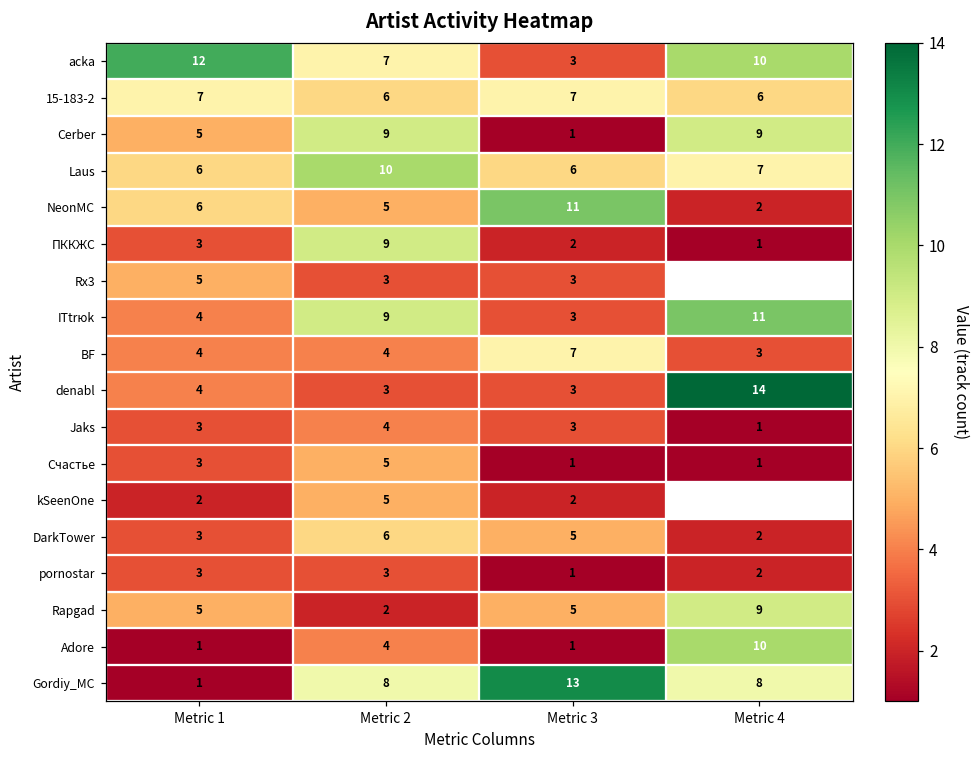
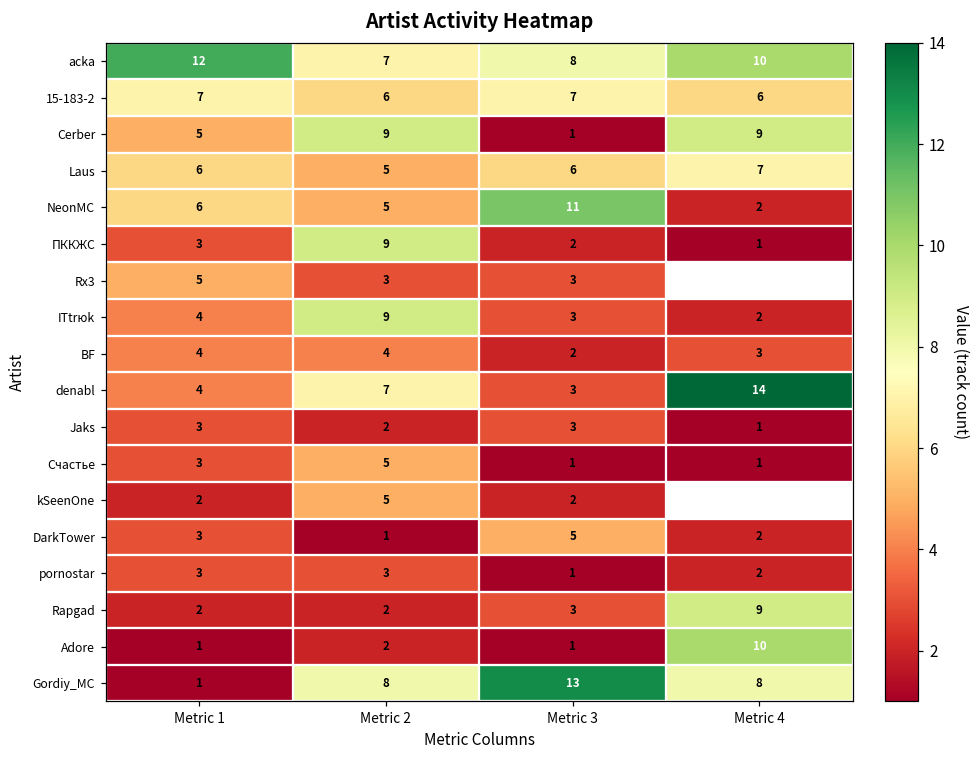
  {
    "acka": {
      "Metric 1": 12,
      "Metric 2": 7,
-     "Metric 3": 3,
+     "Metric 3": 8,
      "Metric 4": 10
    },
    "15-183-2": {
      "Metric 1": 7,
      "Metric 2": 6,
      "Metric 3": 7,
      "Metric 4": 6
    },
    "Cerber": {
      "Metric 1": 5,
      "Metric 2": 9,
      "Metric 3": 1,
      "Metric 4": 9
    },
    "Laus": {
      "Metric 1": 6,
-     "Metric 2": 10,
+     "Metric 2": 5,
      "Metric 3": 6,
      "Metric 4": 7
    },
    "NeonMC": {
      "Metric 1": 6,
      "Metric 2": 5,
      "Metric 3": 11,
      "Metric 4": 2
    },
    "ПККЖС": {
      "Metric 1": 3,
      "Metric 2": 9,
      "Metric 3": 2,
      "Metric 4": 1
    },
    "Rx3": {
      "Metric 1": 5,
      "Metric 2": 3,
      "Metric 3": 3
    },
    "ITtrюk": {
      "Metric 1": 4,
      "Metric 2": 9,
      "Metric 3": 3,
-     "Metric 4": 11
+     "Metric 4": 2
    },
    "BF": {
      "Metric 1": 4,
      "Metric 2": 4,
-     "Metric 3": 7,
+     "Metric 3": 2,
      "Metric 4": 3
    },
    "denabl": {
      "Metric 1": 4,
-     "Metric 2": 3,
+     "Metric 2": 7,
      "Metric 3": 3,
      "Metric 4": 14
    },
    "Jaks": {
      "Metric 1": 3,
-     "Metric 2": 4,
+     "Metric 2": 2,
      "Metric 3": 3,
      "Metric 4": 1
    },
    "Счастье": {
      "Metric 1": 3,
      "Metric 2": 5,
      "Metric 3": 1,
      "Metric 4": 1
    },
    "kSeenOne": {
      "Metric 1": 2,
      "Metric 2": 5,
      "Metric 3": 2
    },
    "DarkTower": {
      "Metric 1": 3,
-     "Metric 2": 6,
+     "Metric 2": 1,
      "Metric 3": 5,
      "Metric 4": 2
    },
    "pornostar": {
      "Metric 1": 3,
      "Metric 2": 3,
      "Metric 3": 1,
      "Metric 4": 2
    },
    "Rapgad": {
-     "Metric 1": 5,
+     "Metric 1": 2,
      "Metric 2": 2,
-     "Metric 3": 5,
+     "Metric 3": 3,
      "Metric 4": 9
    },
    "Adore": {
      "Metric 1": 1,
-     "Metric 2": 4,
+     "Metric 2": 2,
      "Metric 3": 1,
      "Metric 4": 10
    },
    "Gordiy_MC": {
      "Metric 1": 1,
      "Metric 2": 8,
      "Metric 3": 13,
      "Metric 4": 8
    }
  }
